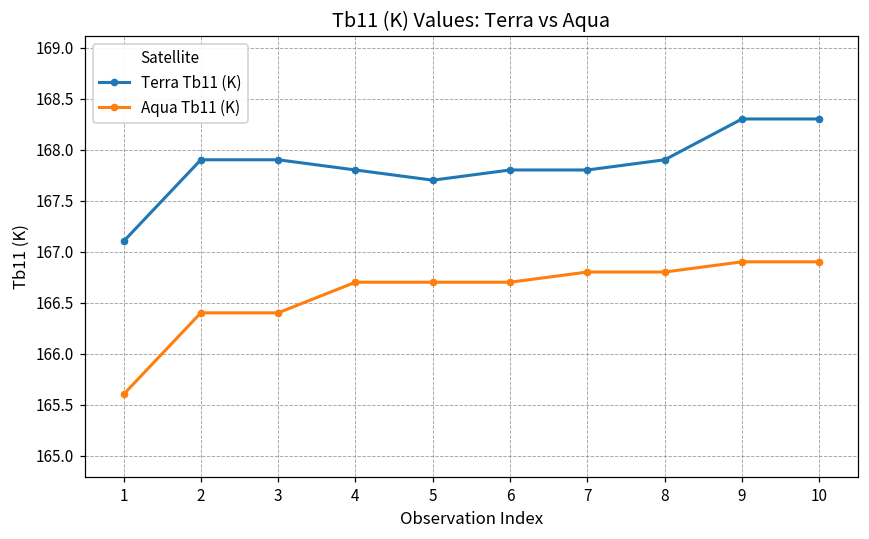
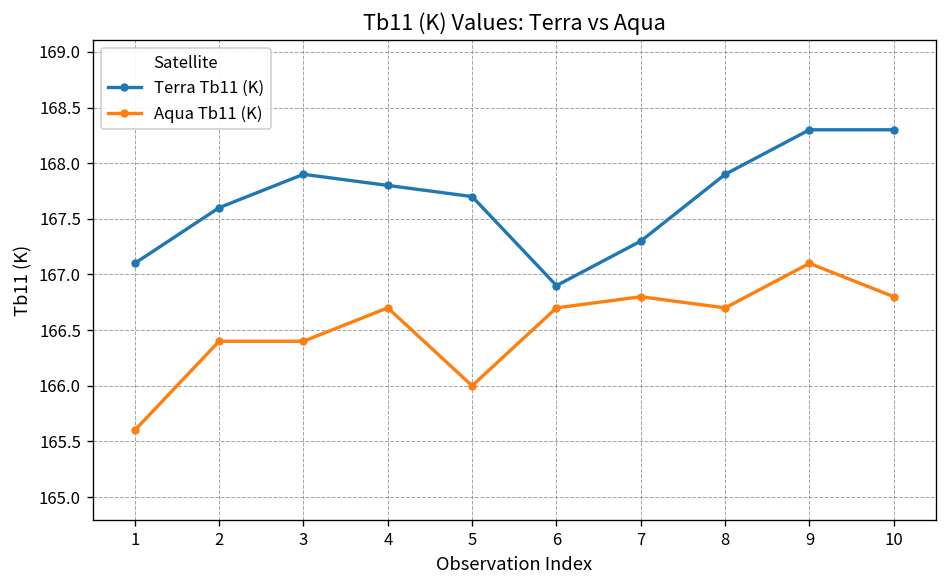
  {
    "Terra Tb11 (K)": {
      "1": 167.1,
-     "2": 167.9,
+     "2": 167.6,
      "3": 167.9,
      "4": 167.8,
      "5": 167.7,
-     "6": 167.8,
-     "7": 167.8,
+     "6": 166.9,
+     "7": 167.3,
      "8": 167.9,
      "9": 168.3,
      "10": 168.3
    },
    "Aqua Tb11 (K)": {
      "1": 165.6,
      "2": 166.4,
      "3": 166.4,
      "4": 166.7,
-     "5": 166.7,
+     "5": 166.0,
      "6": 166.7,
      "7": 166.8,
-     "8": 166.8,
-     "9": 166.9,
-     "10": 166.9
+     "8": 166.7,
+     "9": 167.1,
+     "10": 166.8
    }
  }
